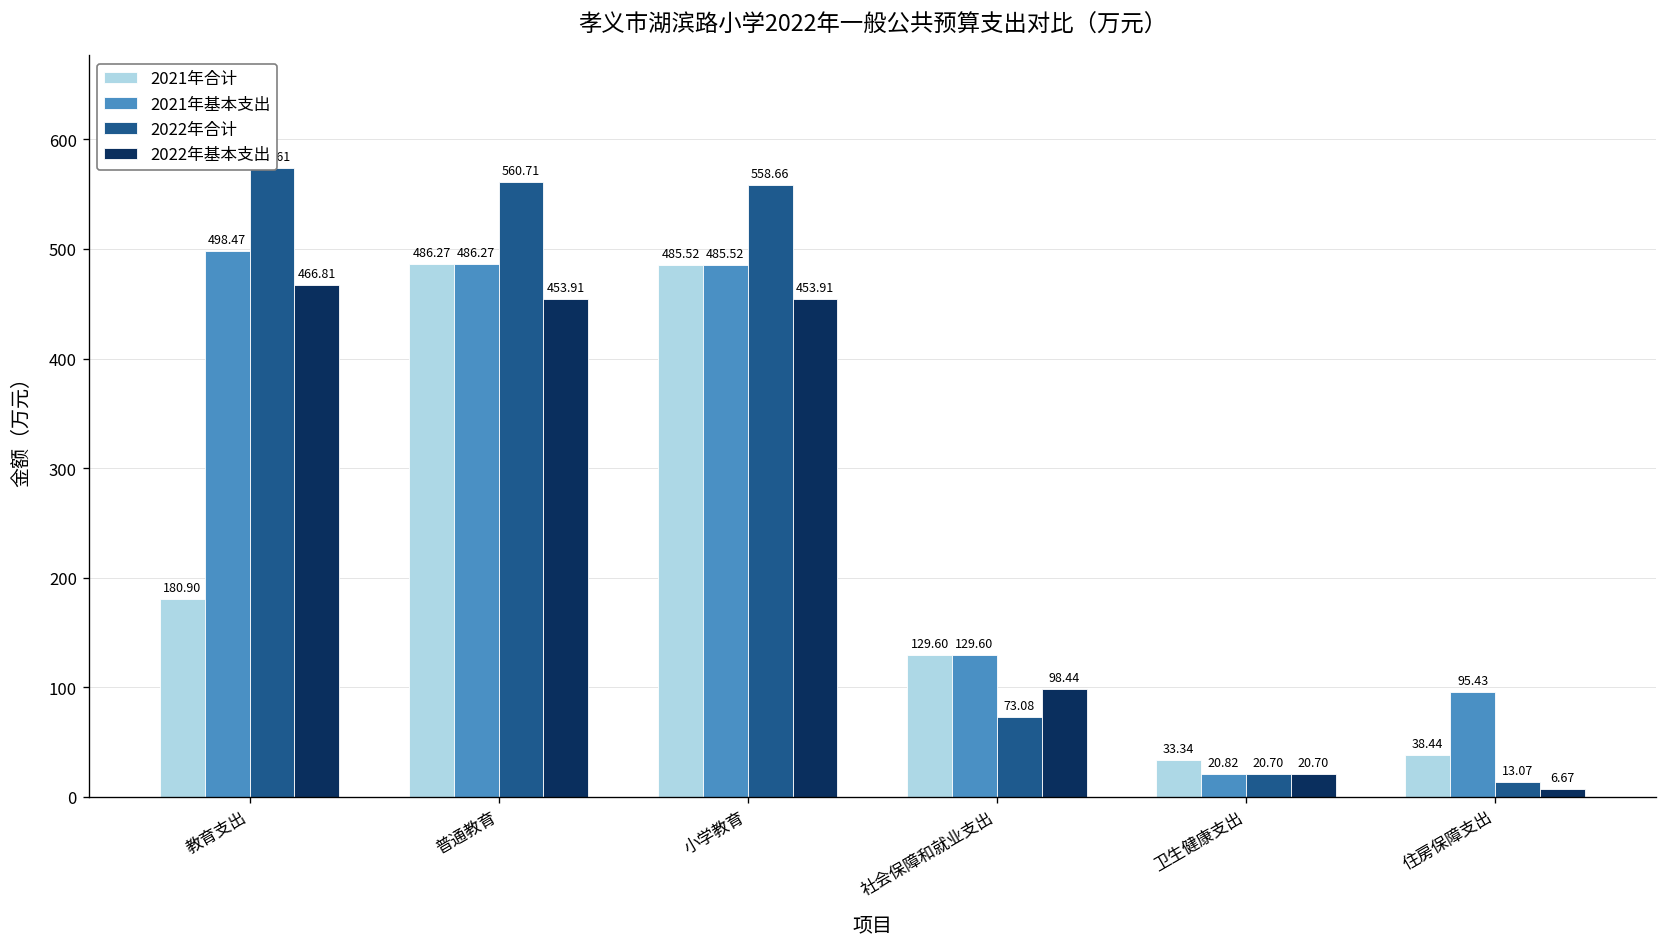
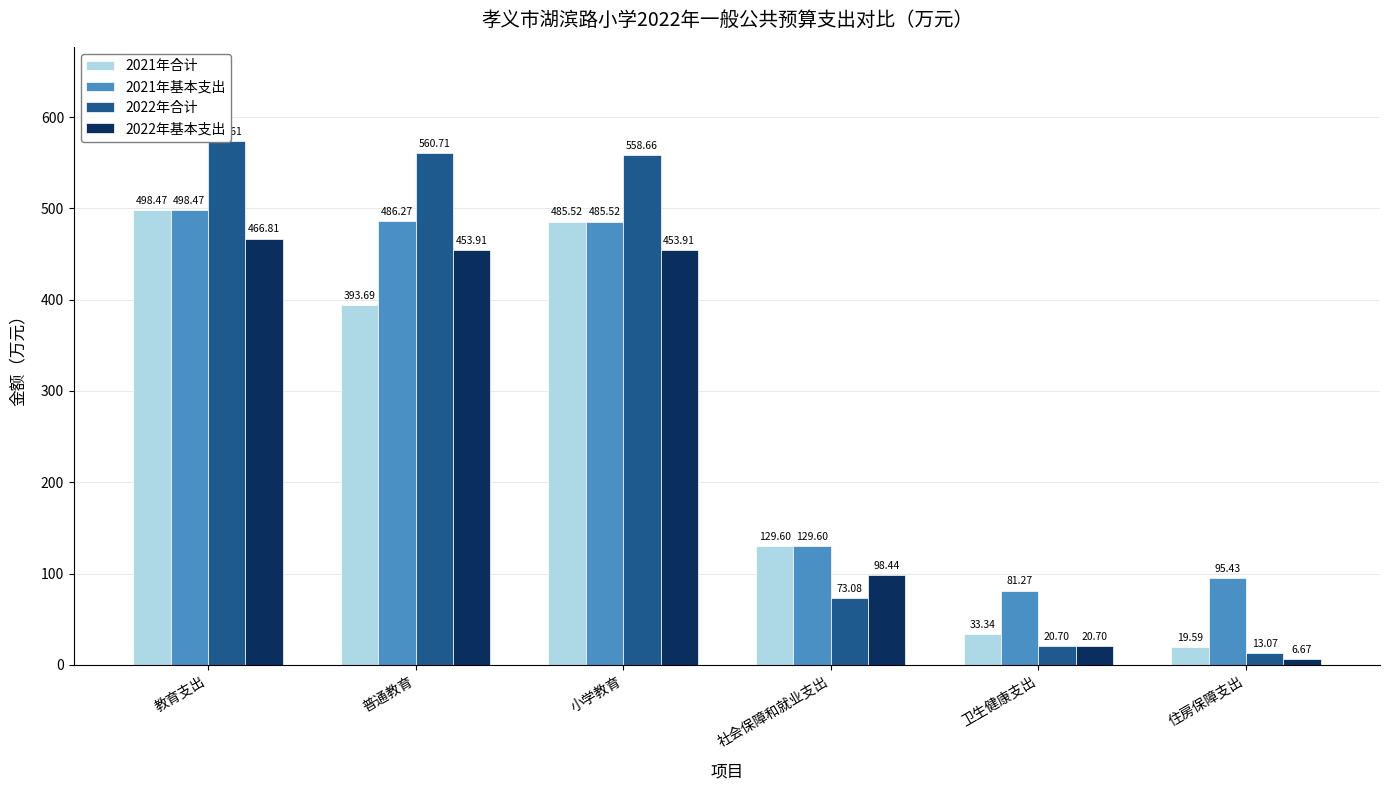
  {
    "2021年合计": {
-     "教育支出": 180.90,
-     "普通教育": 486.27,
+     "教育支出": 498.47,
+     "普通教育": 393.69,
      "小学教育": 485.52,
      "社会保障和就业支出": 129.60,
      "卫生健康支出": 33.34,
-     "住房保障支出": 38.44
+     "住房保障支出": 19.59
    },
    "2021年基本支出": {
      "教育支出": 498.47,
      "普通教育": 486.27,
      "小学教育": 485.52,
      "社会保障和就业支出": 129.60,
-     "卫生健康支出": 20.82,
+     "卫生健康支出": 81.27,
      "住房保障支出": 95.43
    },
    "2022年合计": {
      "普通教育": 560.71,
      "小学教育": 558.66,
      "社会保障和就业支出": 73.08,
      "卫生健康支出": 20.70,
      "住房保障支出": 13.07
    },
    "2022年基本支出": {
      "教育支出": 466.81,
      "普通教育": 453.91,
      "小学教育": 453.91,
      "社会保障和就业支出": 98.44,
      "卫生健康支出": 20.70,
      "住房保障支出": 6.67
    }
  }
